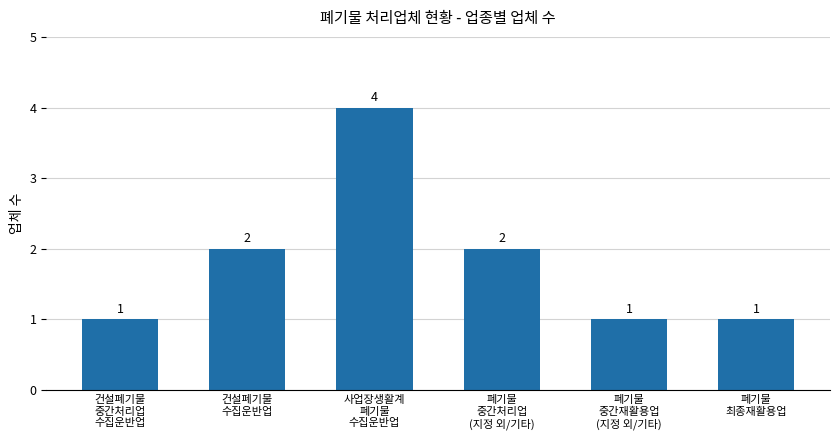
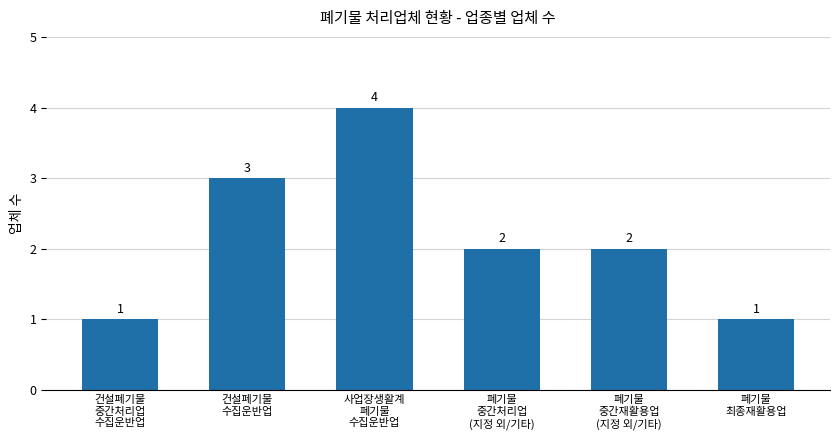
  {
    "건설폐기물 중간처리업 수집운반업": 1,
-   "건설폐기물 수집운반업": 2,
+   "건설폐기물 수집운반업": 3,
    "사업장생활계 폐기물 수집운반업": 4,
    "폐기물 중간처리업 (지정 외/기타)": 2,
-   "폐기물 중간재활용업 (지정 외/기타)": 1,
+   "폐기물 중간재활용업 (지정 외/기타)": 2,
    "폐기물 최종재활용업": 1
  }
